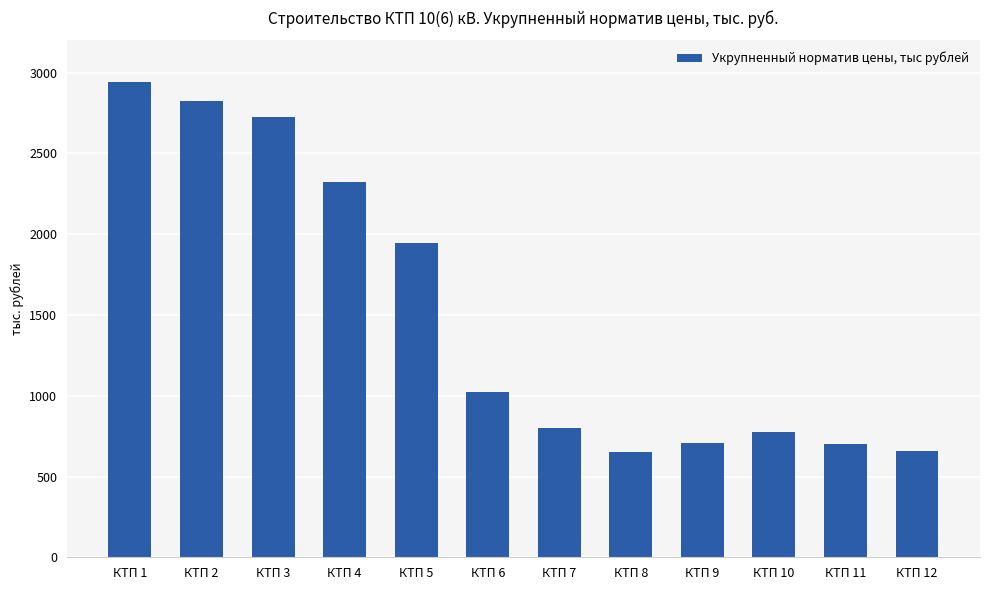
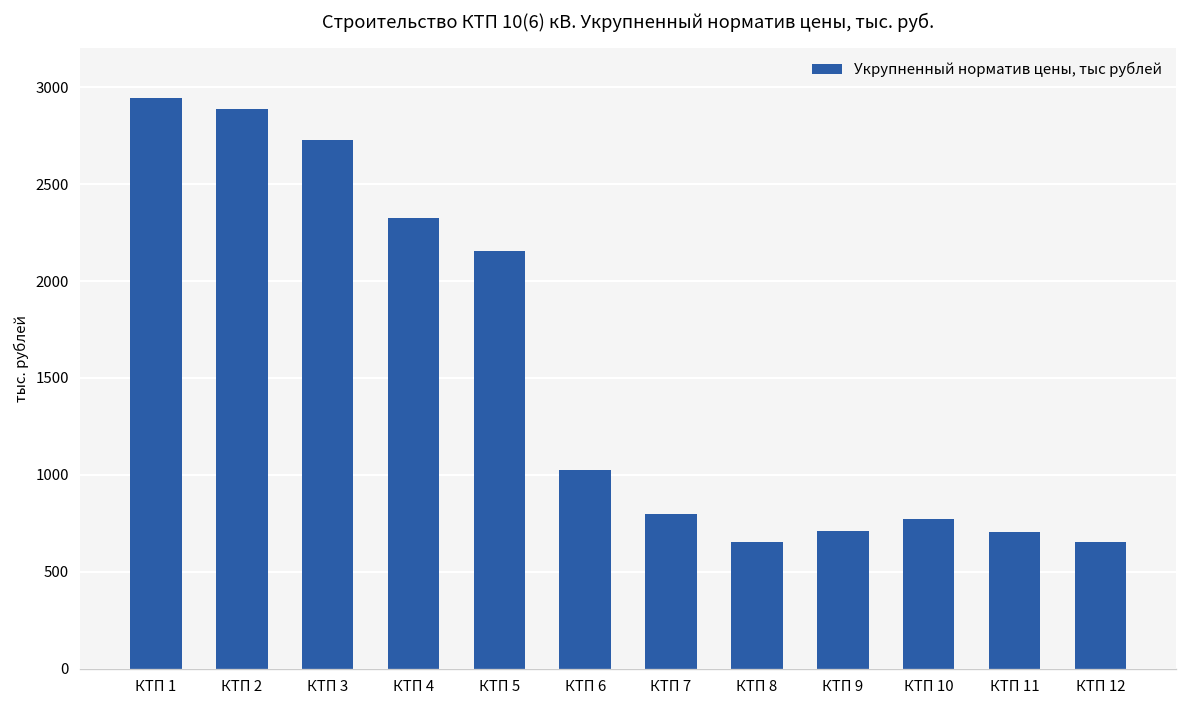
  {
    "КТП 1": 2940,
-   "КТП 2": 2820,
+   "КТП 2": 2890,
    "КТП 3": 2730,
    "КТП 4": 2330,
-   "КТП 5": 1940,
+   "КТП 5": 2150,
    "КТП 6": 1030,
    "КТП 7": 800,
    "КТП 8": 650,
    "КТП 9": 710,
    "КТП 10": 780,
    "КТП 11": 700,
    "КТП 12": 660
  }
